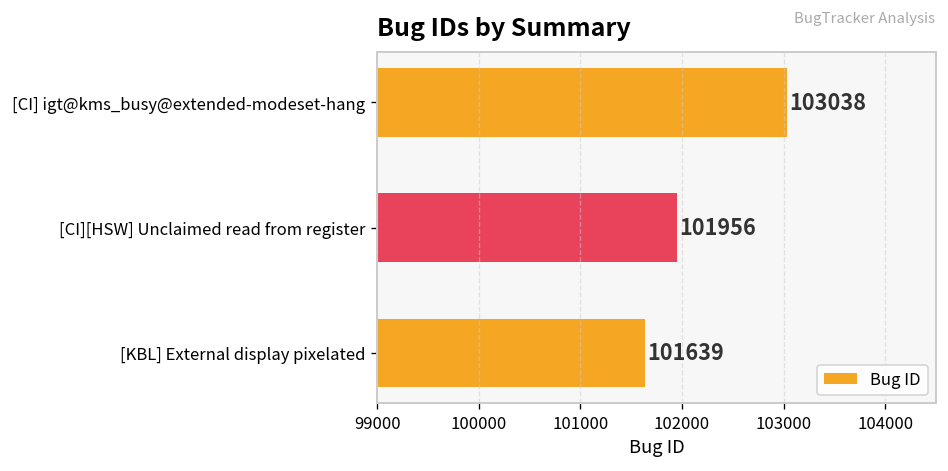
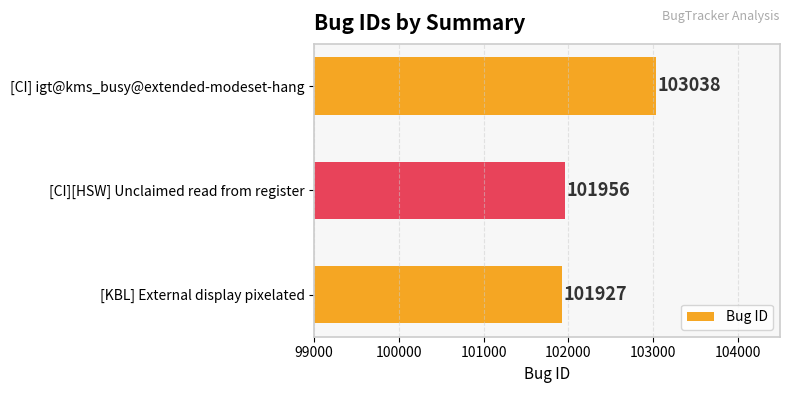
  {
    "[CI] igt@kms_busy@extended-modeset-hang": 103038,
    "[CI][HSW] Unclaimed read from register": 101956,
-   "[KBL] External display pixelated": 101639
+   "[KBL] External display pixelated": 101927
  }
